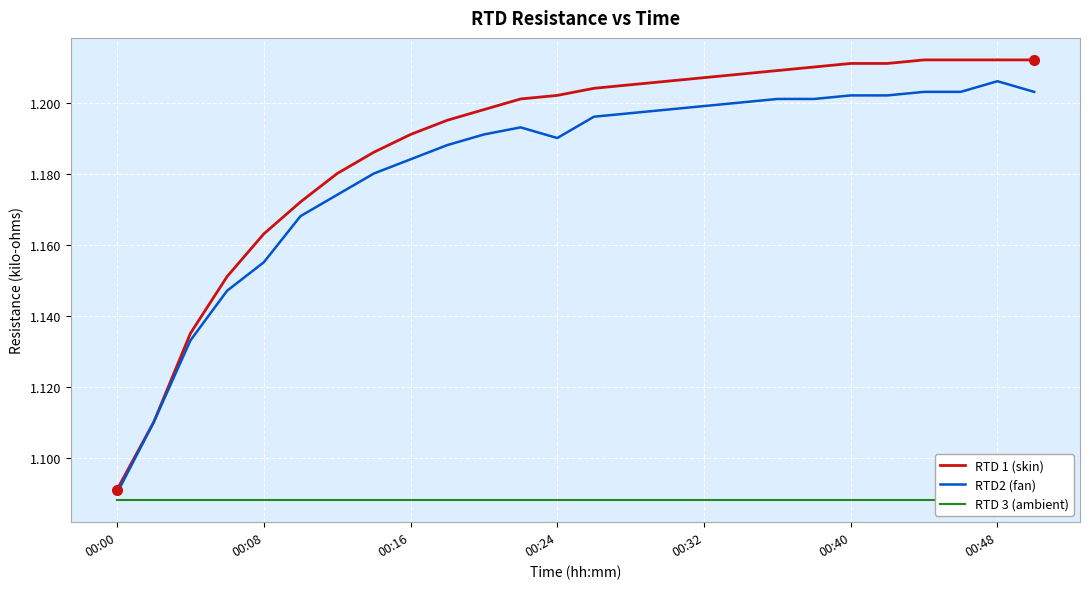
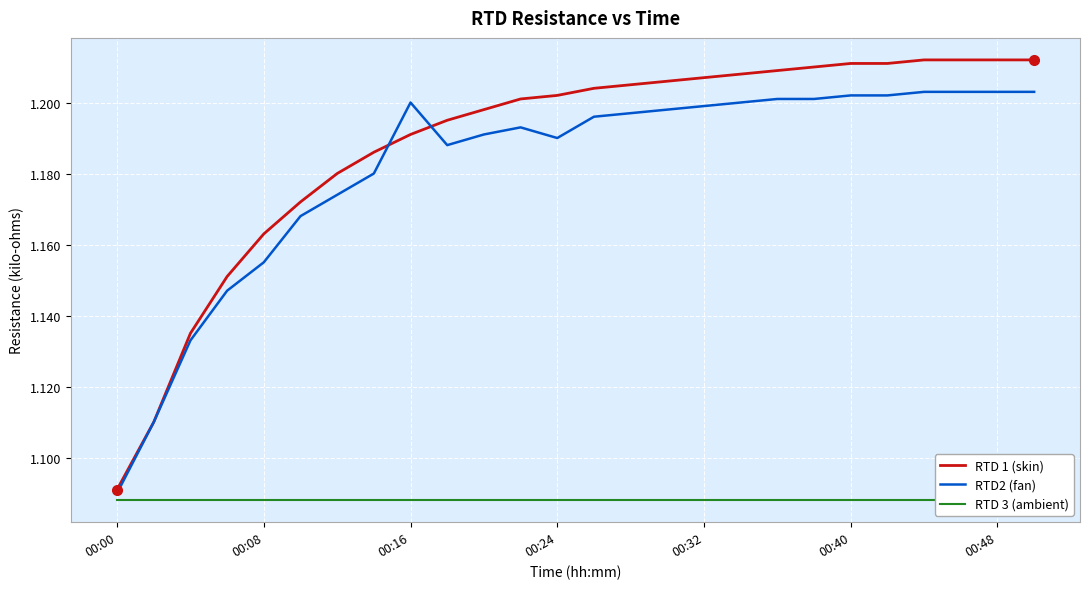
  {
    "RTD2 (fan)": {
      "00:00": 1.090,
      "00:08": 1.155,
-     "00:16": 1.184,
+     "00:16": 1.200,
      "00:24": 1.190,
      "00:32": 1.199,
      "00:40": 1.202,
-     "00:48": 1.206
+     "00:48": 1.203
    },
    "RTD 3 (ambient)": {
      "00:00": 1.088,
      "00:08": 1.088,
      "00:16": 1.088,
      "00:24": 1.088,
      "00:32": 1.088,
      "00:40": 1.088
    }
  }
